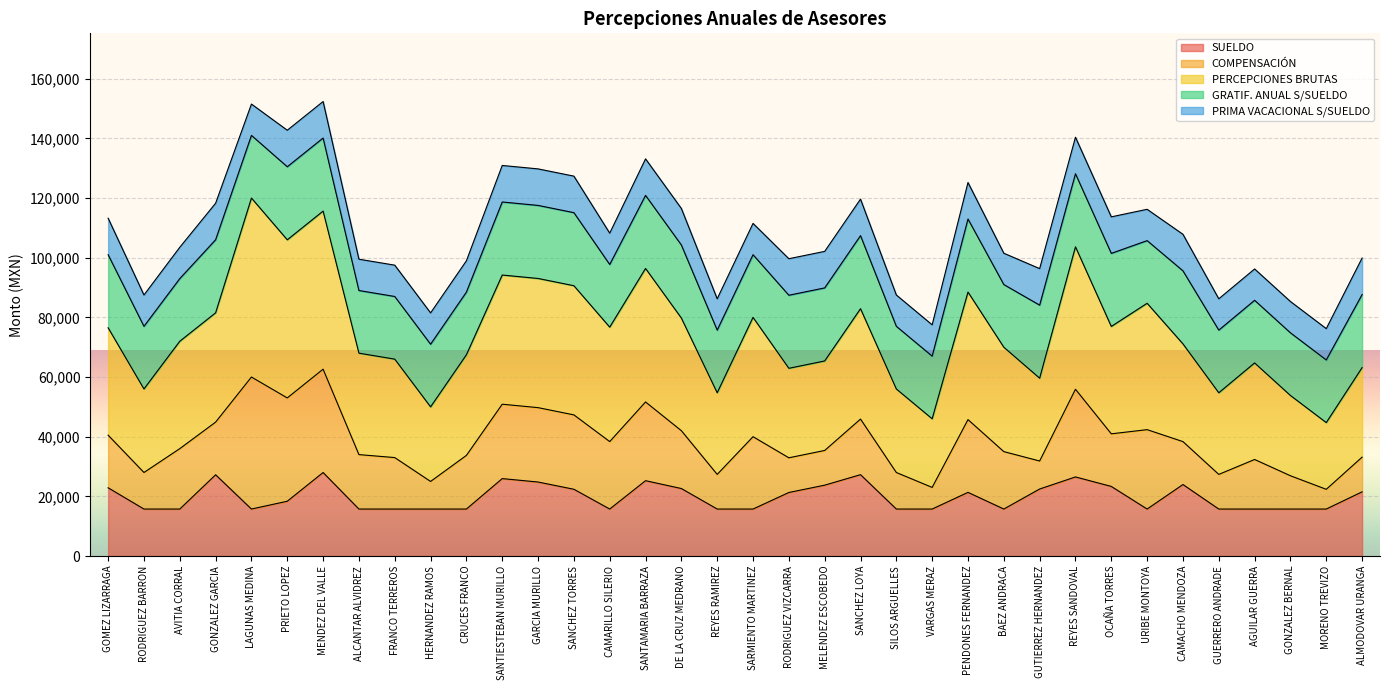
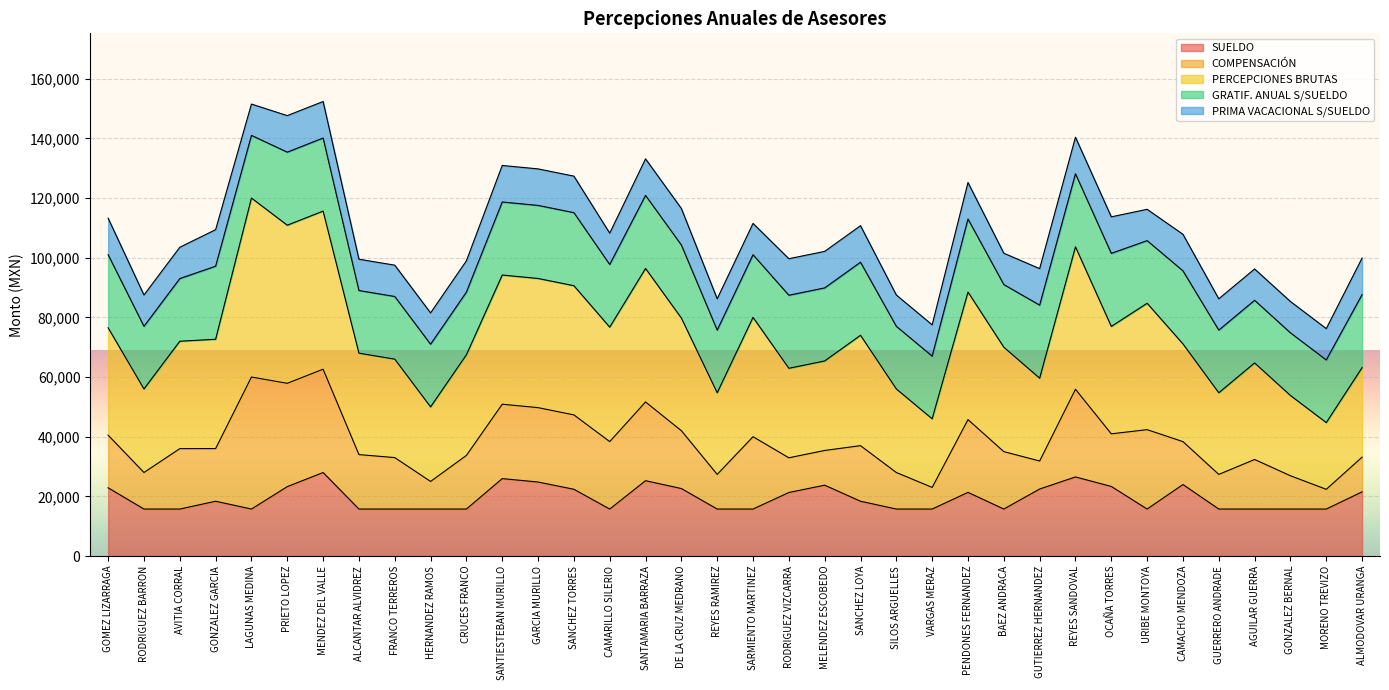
  {
    "SUELDO": {
      "GOMEZ LIZARRAGA": "23,000",
      "RODRIGUEZ BARRON": "16,000",
      "AVITIA CORRAL": "16,000",
-     "GONZALEZ GARCIA": "27,000",
+     "GONZALEZ GARCIA": "18,000",
      "LAGUNAS MEDINA": "16,000",
-     "PRIETO LOPEZ": "18,000",
+     "PRIETO LOPEZ": "23,000",
      "MENDEZ DEL VALLE": "28,000",
      "ALCANTAR ALVIDREZ": "16,000",
      "FRANCO TERREROS": "16,000",
      "HERNANDEZ RAMOS": "16,000",
      "CRUCES FRANCO": "16,000",
      "SANTIESTEBAN MURILLO": "26,000",
      "GARCIA MURILLO": "25,000",
      "SANCHEZ TORRES": "22,000",
      "CAMARILLO SILERIO": "16,000",
      "SANTAMARIA BARRAZA": "25,000",
      "DE LA CRUZ MEDRANO": "23,000",
      "REYES RAMIREZ": "16,000",
      "SARMIENTO MARTINEZ": "16,000",
      "RODRIGUEZ VIZCARRA": "21,000",
      "MELENDEZ ESCOBEDO": "24,000",
-     "SANCHEZ LOYA": "27,000",
+     "SANCHEZ LOYA": "18,000",
      "SILOS ARGUELLES": "16,000",
      "VARGAS MERAZ": "16,000",
      "PENDONES FERNANDEZ": "21,000",
      "BAEZ ANDRACA": "16,000",
      "GUTIERREZ HERNANDEZ": "22,000",
      "REYES SANDOVAL": "27,000",
      "OCAÑA TORRES": "23,000",
      "URIBE MONTOYA": "16,000",
      "CAMACHO MENDOZA": "24,000",
      "GUERRERO ANDRADE": "16,000",
      "AGUILAR GUERRA": "16,000",
      "GONZALEZ BERNAL": "16,000",
      "MORENO TREVIZO": "16,000",
      "ALMODOVAR URANGA": "22,000"
    },
    "GRATIF. ANUAL S/SUELDO": {
      "GOMEZ LIZARRAGA": "24,000",
      "RODRIGUEZ BARRON": "21,000",
      "AVITIA CORRAL": "21,000",
      "GONZALEZ GARCIA": "24,000",
      "LAGUNAS MEDINA": "21,000",
      "PRIETO LOPEZ": "24,000",
      "MENDEZ DEL VALLE": "24,000",
      "ALCANTAR ALVIDREZ": "21,000",
      "FRANCO TERREROS": "21,000",
      "HERNANDEZ RAMOS": "21,000",
      "CRUCES FRANCO": "21,000",
      "SANTIESTEBAN MURILLO": "24,000",
      "GARCIA MURILLO": "24,000",
      "SANCHEZ TORRES": "24,000",
      "CAMARILLO SILERIO": "21,000",
      "SANTAMARIA BARRAZA": "24,000",
      "DE LA CRUZ MEDRANO": "24,000",
      "REYES RAMIREZ": "21,000",
      "SARMIENTO MARTINEZ": "21,000",
      "RODRIGUEZ VIZCARRA": "24,000",
      "MELENDEZ ESCOBEDO": "24,000",
      "SANCHEZ LOYA": "24,000",
      "SILOS ARGUELLES": "21,000",
      "VARGAS MERAZ": "21,000",
      "PENDONES FERNANDEZ": "24,000",
      "BAEZ ANDRACA": "21,000",
      "GUTIERREZ HERNANDEZ": "24,000",
      "REYES SANDOVAL": "24,000",
      "OCAÑA TORRES": "24,000",
      "URIBE MONTOYA": "21,000",
      "CAMACHO MENDOZA": "24,000",
      "GUERRERO ANDRADE": "21,000",
      "AGUILAR GUERRA": "21,000",
      "GONZALEZ BERNAL": "21,000",
      "MORENO TREVIZO": "21,000",
      "ALMODOVAR URANGA": "24,000"
    },
    "PRIMA VACACIONAL S/SUELDO": {
      "GOMEZ LIZARRAGA": "12,000",
      "RODRIGUEZ BARRON": "11,000",
      "AVITIA CORRAL": "11,000",
      "GONZALEZ GARCIA": "12,000",
      "LAGUNAS MEDINA": "11,000",
      "PRIETO LOPEZ": "12,000",
      "MENDEZ DEL VALLE": "12,000",
      "ALCANTAR ALVIDREZ": "11,000",
      "FRANCO TERREROS": "11,000",
      "HERNANDEZ RAMOS": "11,000",
      "CRUCES FRANCO": "11,000",
      "SANTIESTEBAN MURILLO": "12,000",
      "GARCIA MURILLO": "12,000",
      "SANCHEZ TORRES": "12,000",
      "CAMARILLO SILERIO": "11,000",
      "SANTAMARIA BARRAZA": "12,000",
      "DE LA CRUZ MEDRANO": "12,000",
      "REYES RAMIREZ": "11,000",
      "SARMIENTO MARTINEZ": "11,000",
      "RODRIGUEZ VIZCARRA": "12,000",
      "MELENDEZ ESCOBEDO": "12,000",
      "SANCHEZ LOYA": "12,000",
      "SILOS ARGUELLES": "11,000",
      "VARGAS MERAZ": "11,000",
      "PENDONES FERNANDEZ": "12,000",
      "BAEZ ANDRACA": "11,000",
      "GUTIERREZ HERNANDEZ": "12,000",
      "REYES SANDOVAL": "12,000",
      "OCAÑA TORRES": "12,000",
      "URIBE MONTOYA": "11,000",
      "CAMACHO MENDOZA": "12,000",
      "GUERRERO ANDRADE": "11,000",
      "AGUILAR GUERRA": "11,000",
      "GONZALEZ BERNAL": "11,000",
      "MORENO TREVIZO": "11,000",
      "ALMODOVAR URANGA": "12,000"
    }
  }
